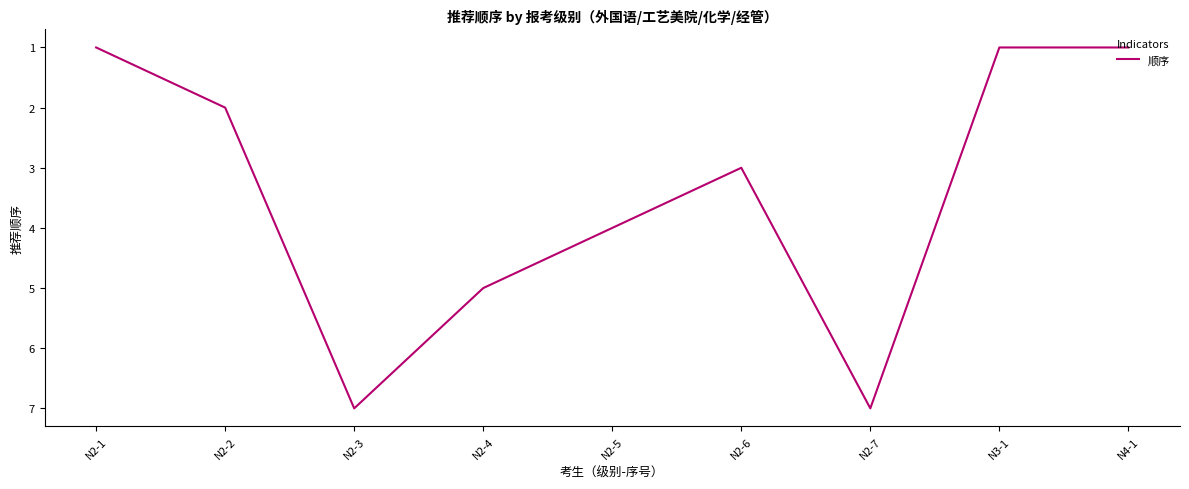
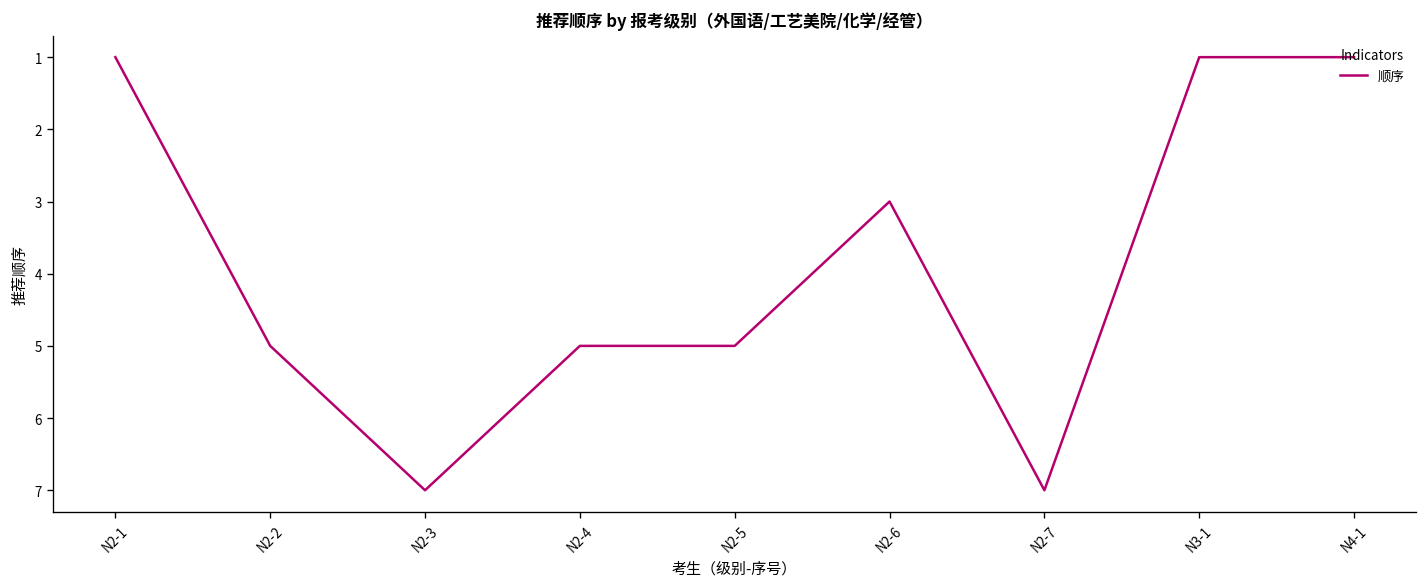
  {
    "N2-1": 1,
-   "N2-2": 2,
+   "N2-2": 5,
    "N2-3": 7,
    "N2-4": 5,
-   "N2-5": 4,
+   "N2-5": 5,
    "N2-6": 3,
    "N2-7": 7,
    "N3-1": 1,
    "N4-1": 1
  }
